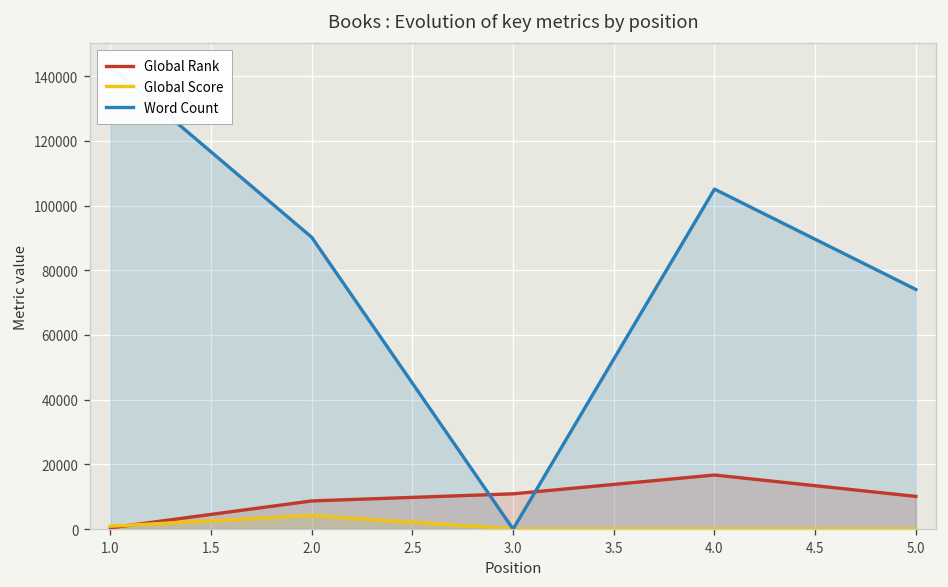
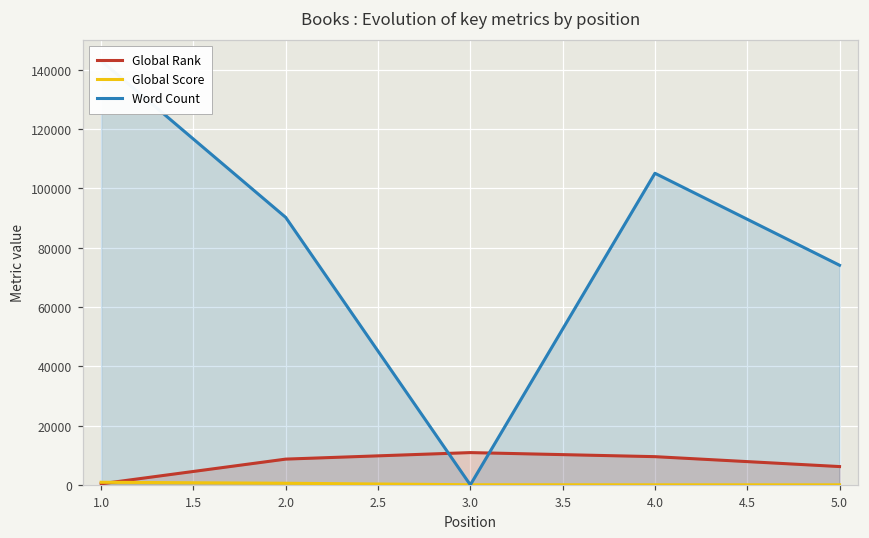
  {
    "Global Rank": {
      "2.0": 9000,
      "3.0": 11000,
-     "4.0": 17000,
-     "5.0": 10000
+     "4.0": 10000,
+     "5.0": 6000
    },
    "Global Score": {
-     "2.0": 4000,
+     "2.0": 1000,
      "4.0": 0,
      "5.0": 0
    },
    "Word Count": {
      "2.0": 90000,
      "4.0": 105000,
      "5.0": 74000
    }
  }
